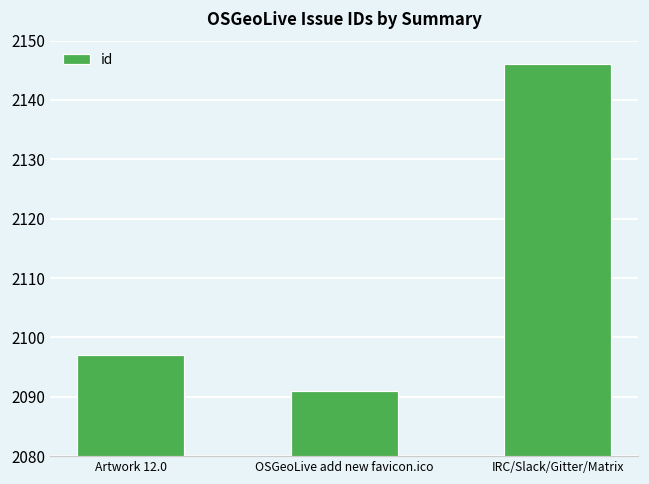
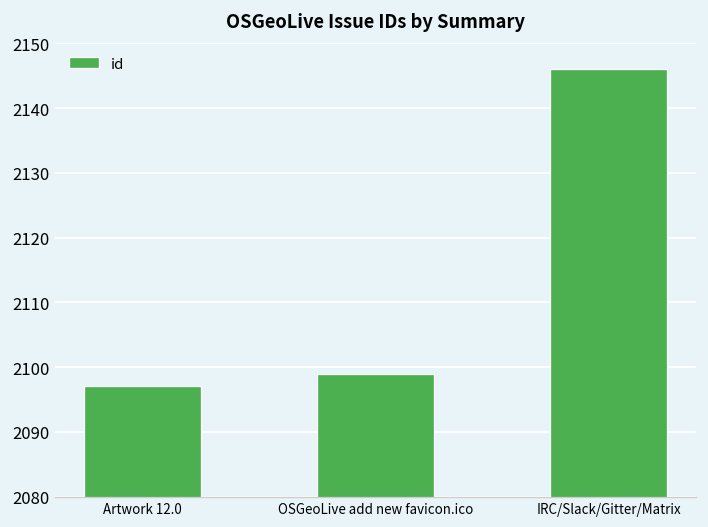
  {
    "Artwork 12.0": 2097,
-   "OSGeoLive add new favicon.ico": 2091,
+   "OSGeoLive add new favicon.ico": 2099,
    "IRC/Slack/Gitter/Matrix": 2146
  }
